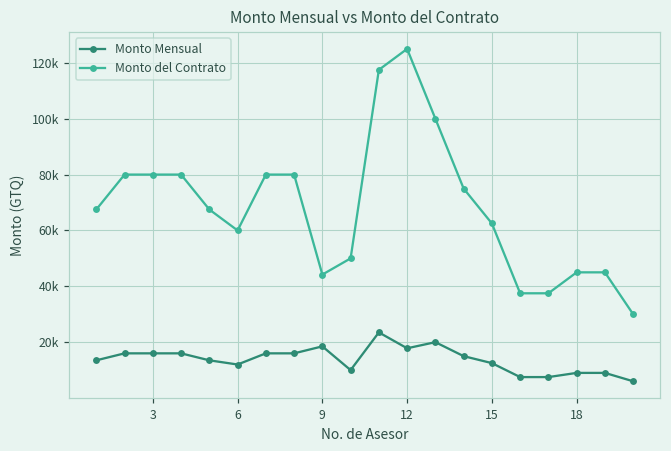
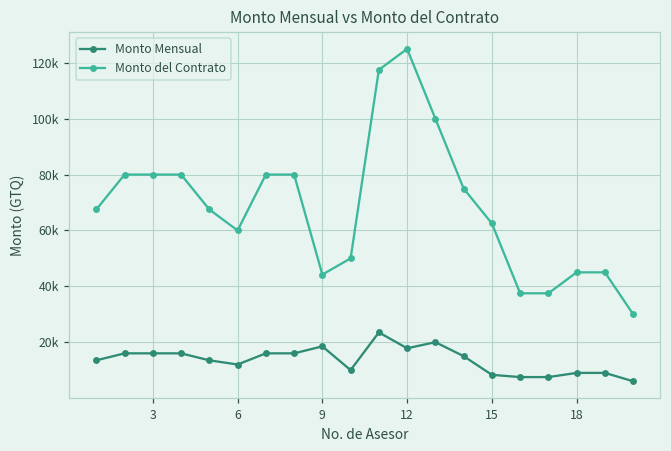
  {
    "Monto Mensual": {
      "3": 16000,
      "6": 12000,
      "9": 19000,
      "12": 18000,
-     "15": 13000,
+     "15": 8000,
      "18": 9000
    },
    "Monto del Contrato": {
      "3": 80000,
      "6": 60000,
      "9": 44000,
      "12": 125000,
      "15": 63000,
      "18": 45000
    }
  }
